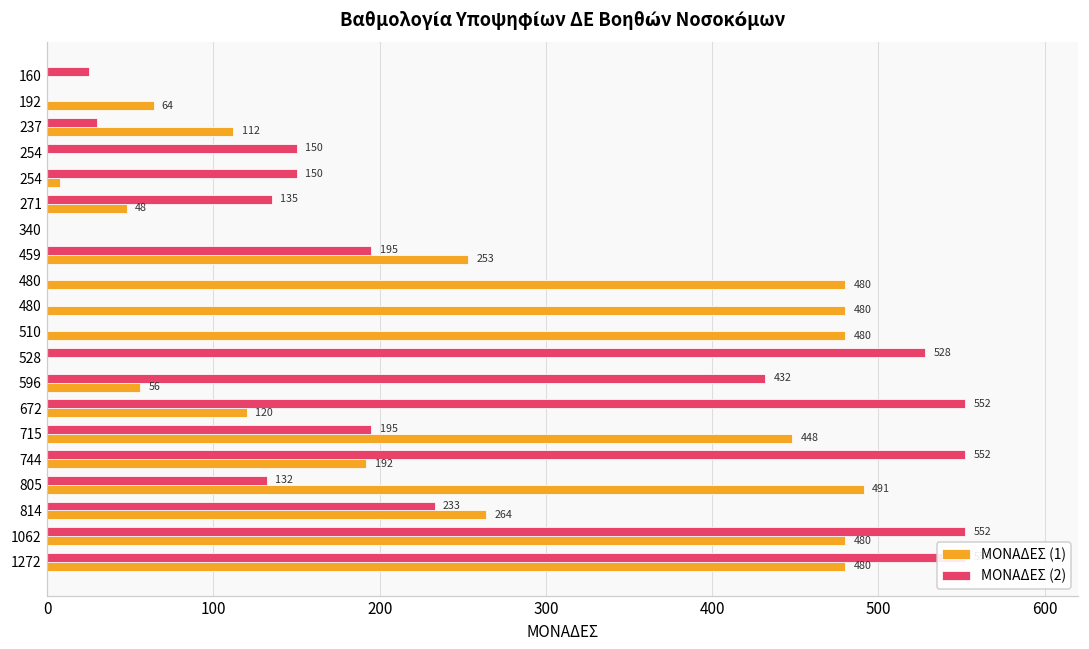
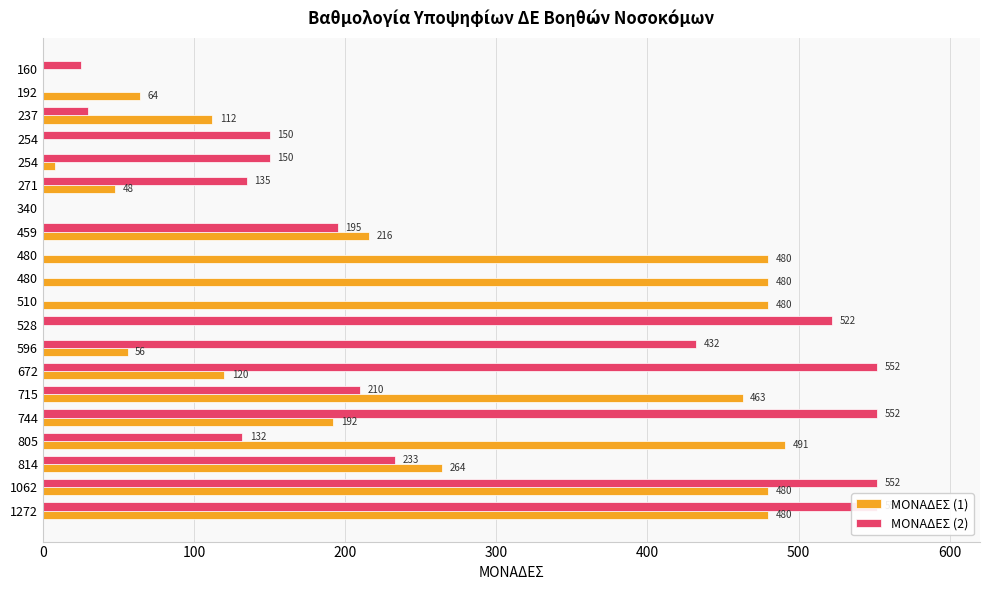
  {
    "ΜΟΝΑΔΕΣ (1)": {
      "192": 64,
      "237": 112,
      "271": 48,
-     "459": 253,
+     "459": 216,
      "510": 480,
      "596": 56,
      "672": 120,
-     "715": 448,
+     "715": 463,
      "744": 192,
      "805": 491,
      "814": 264,
      "1062": 480,
      "1272": 480
    },
    "ΜΟΝΑΔΕΣ (2)": {
      "271": 135,
      "459": 195,
-     "528": 528,
+     "528": 522,
      "596": 432,
      "672": 552,
-     "715": 195,
+     "715": 210,
      "744": 552,
      "805": 132,
      "814": 233,
      "1062": 552
    }
  }
